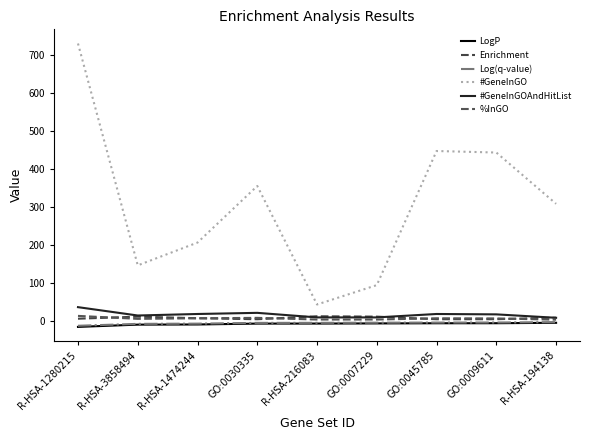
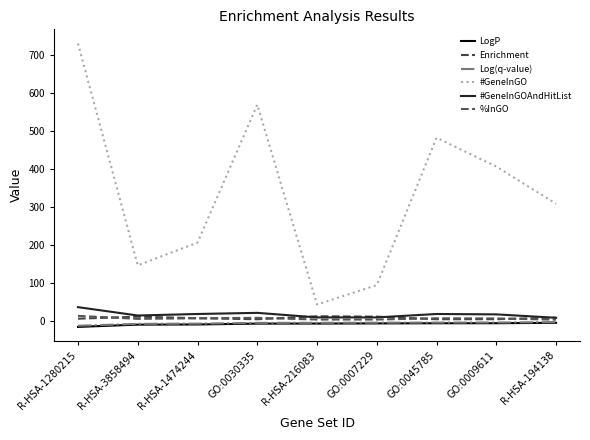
  {
    "#GeneInGO": {
      "R-HSA-1280215": 730,
      "R-HSA-3858494": 150,
      "R-HSA-1474244": 210,
-     "GO:0030335": 360,
+     "GO:0030335": 570,
      "R-HSA-216083": 40,
      "GO:0007229": 90,
-     "GO:0045785": 450,
-     "GO:0009611": 440,
+     "GO:0045785": 480,
+     "GO:0009611": 410,
      "R-HSA-194138": 310
    }
  }
